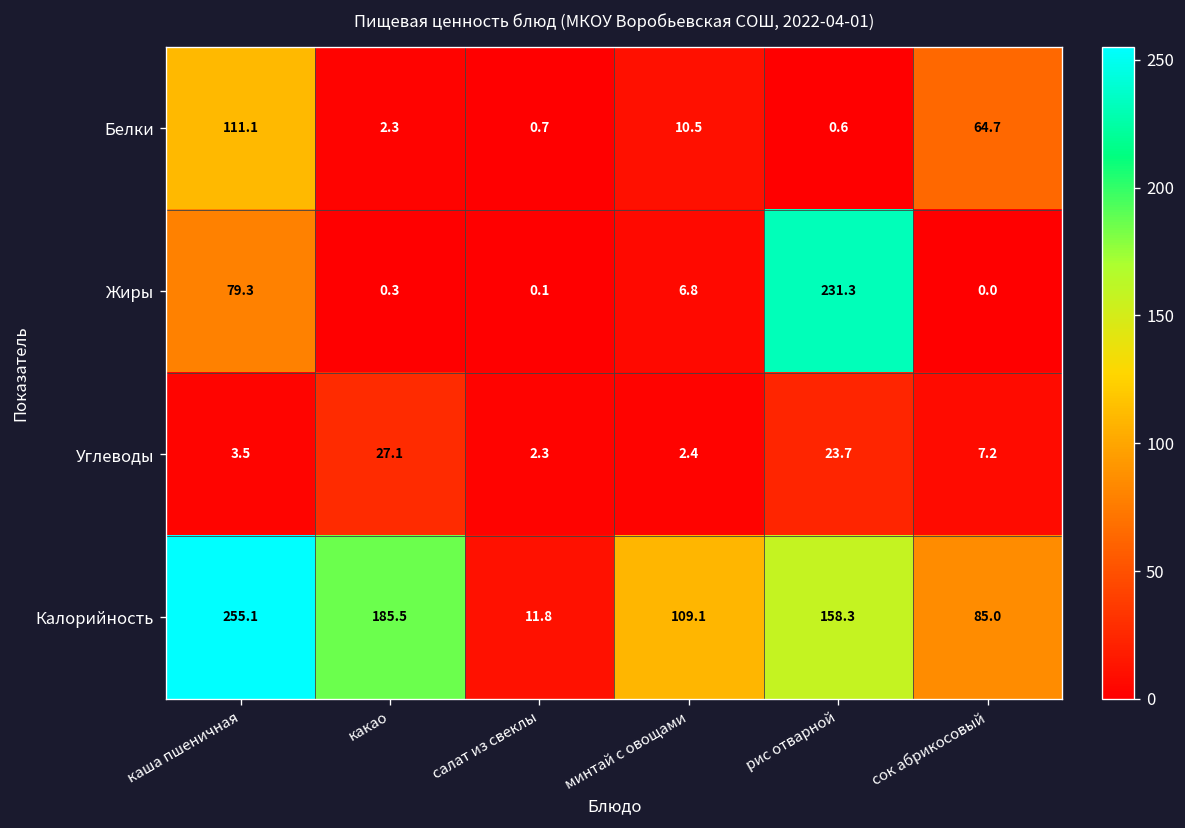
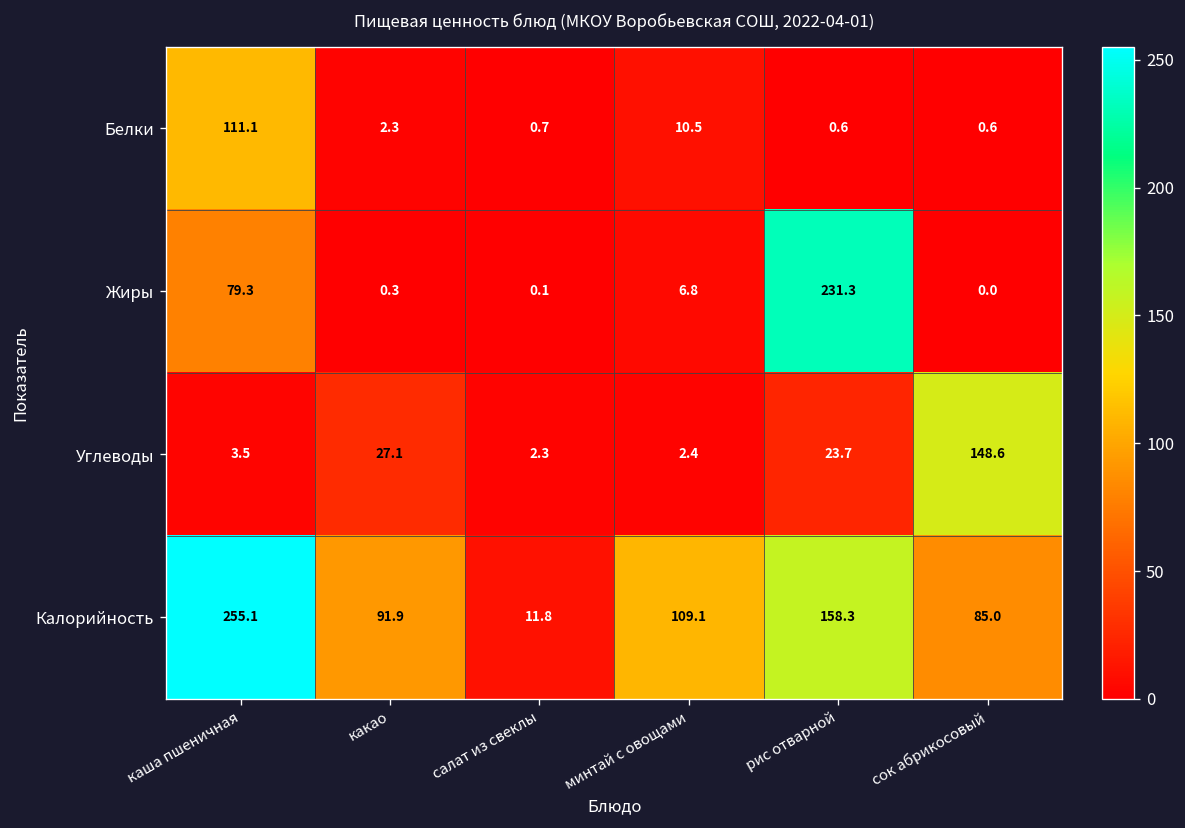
  {
    "Белки": {
      "каша пшеничная": 111.1,
      "какао": 2.3,
      "салат из свеклы": 0.7,
      "минтай с овощами": 10.5,
      "рис отварной": 0.6,
-     "сок абрикосовый": 64.7
+     "сок абрикосовый": 0.6
    },
    "Жиры": {
      "каша пшеничная": 79.3,
      "какао": 0.3,
      "салат из свеклы": 0.1,
      "минтай с овощами": 6.8,
      "рис отварной": 231.3,
      "сок абрикосовый": 0.0
    },
    "Углеводы": {
      "каша пшеничная": 3.5,
      "какао": 27.1,
      "салат из свеклы": 2.3,
      "минтай с овощами": 2.4,
      "рис отварной": 23.7,
-     "сок абрикосовый": 7.2
+     "сок абрикосовый": 148.6
    },
    "Калорийность": {
      "каша пшеничная": 255.1,
-     "какао": 185.5,
+     "какао": 91.9,
      "салат из свеклы": 11.8,
      "минтай с овощами": 109.1,
      "рис отварной": 158.3,
      "сок абрикосовый": 85.0
    }
  }
